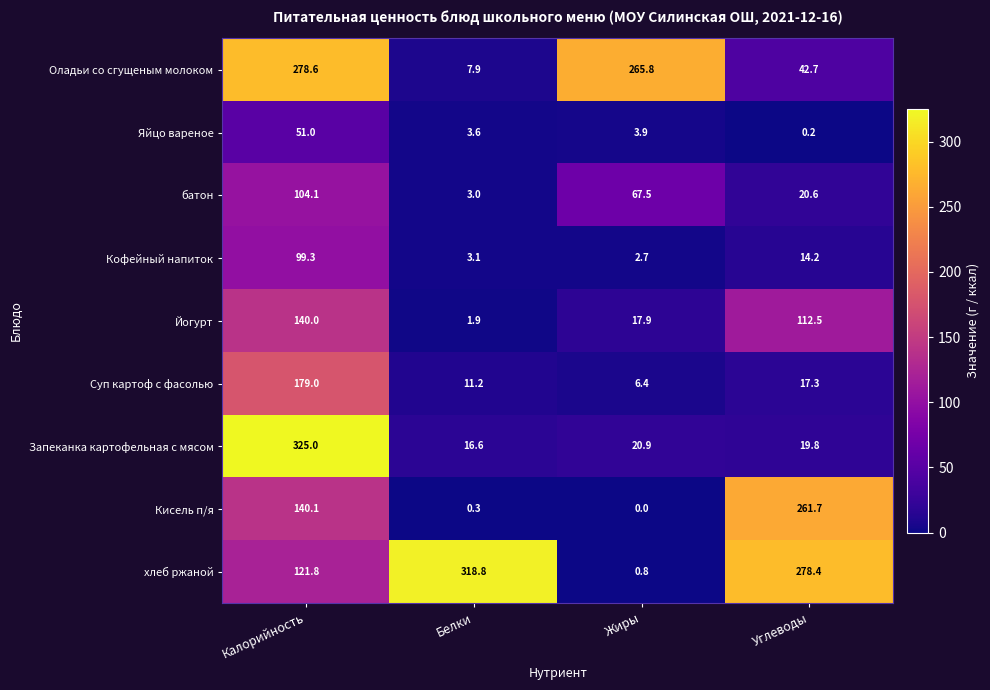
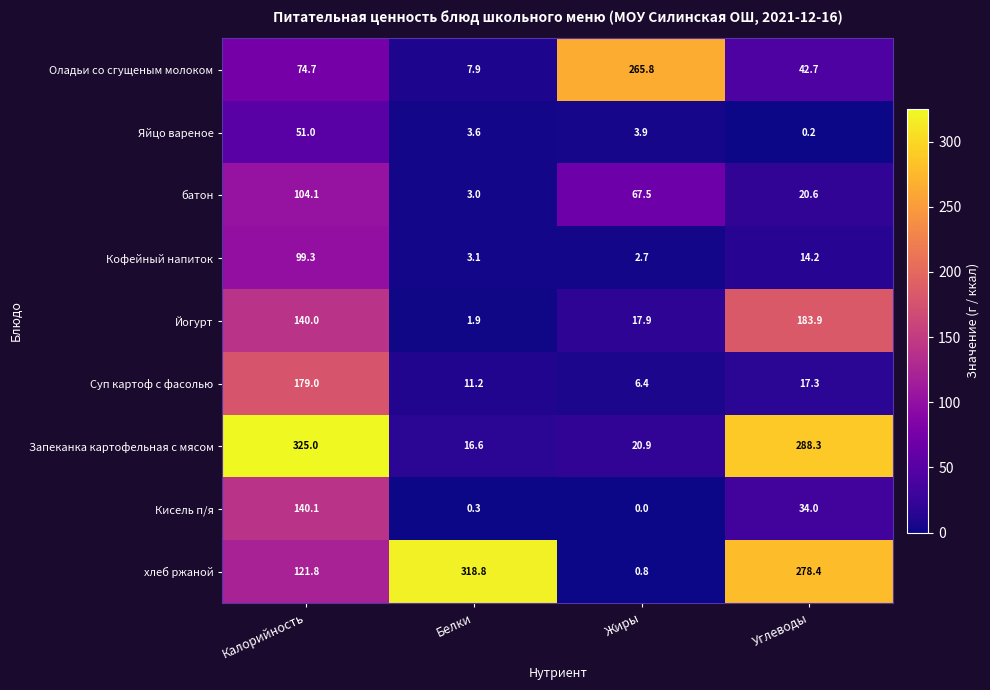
  {
    "Оладьи со сгущеным молоком": {
-     "Калорийность": 278.6,
+     "Калорийность": 74.7,
      "Белки": 7.9,
      "Жиры": 265.8,
      "Углеводы": 42.7
    },
    "Яйцо вареное": {
      "Калорийность": 51.0,
      "Белки": 3.6,
      "Жиры": 3.9,
      "Углеводы": 0.2
    },
    "батон": {
      "Калорийность": 104.1,
      "Белки": 3.0,
      "Жиры": 67.5,
      "Углеводы": 20.6
    },
    "Кофейный напиток": {
      "Калорийность": 99.3,
      "Белки": 3.1,
      "Жиры": 2.7,
      "Углеводы": 14.2
    },
    "Йогурт": {
      "Калорийность": 140.0,
      "Белки": 1.9,
      "Жиры": 17.9,
-     "Углеводы": 112.5
+     "Углеводы": 183.9
    },
    "Суп картоф с фасолью": {
      "Калорийность": 179.0,
      "Белки": 11.2,
      "Жиры": 6.4,
      "Углеводы": 17.3
    },
    "Запеканка картофельная с мясом": {
      "Калорийность": 325.0,
      "Белки": 16.6,
      "Жиры": 20.9,
-     "Углеводы": 19.8
+     "Углеводы": 288.3
    },
    "Кисель п/я": {
      "Калорийность": 140.1,
      "Белки": 0.3,
      "Жиры": 0.0,
-     "Углеводы": 261.7
+     "Углеводы": 34.0
    },
    "хлеб ржаной": {
      "Калорийность": 121.8,
      "Белки": 318.8,
      "Жиры": 0.8,
      "Углеводы": 278.4
    }
  }
